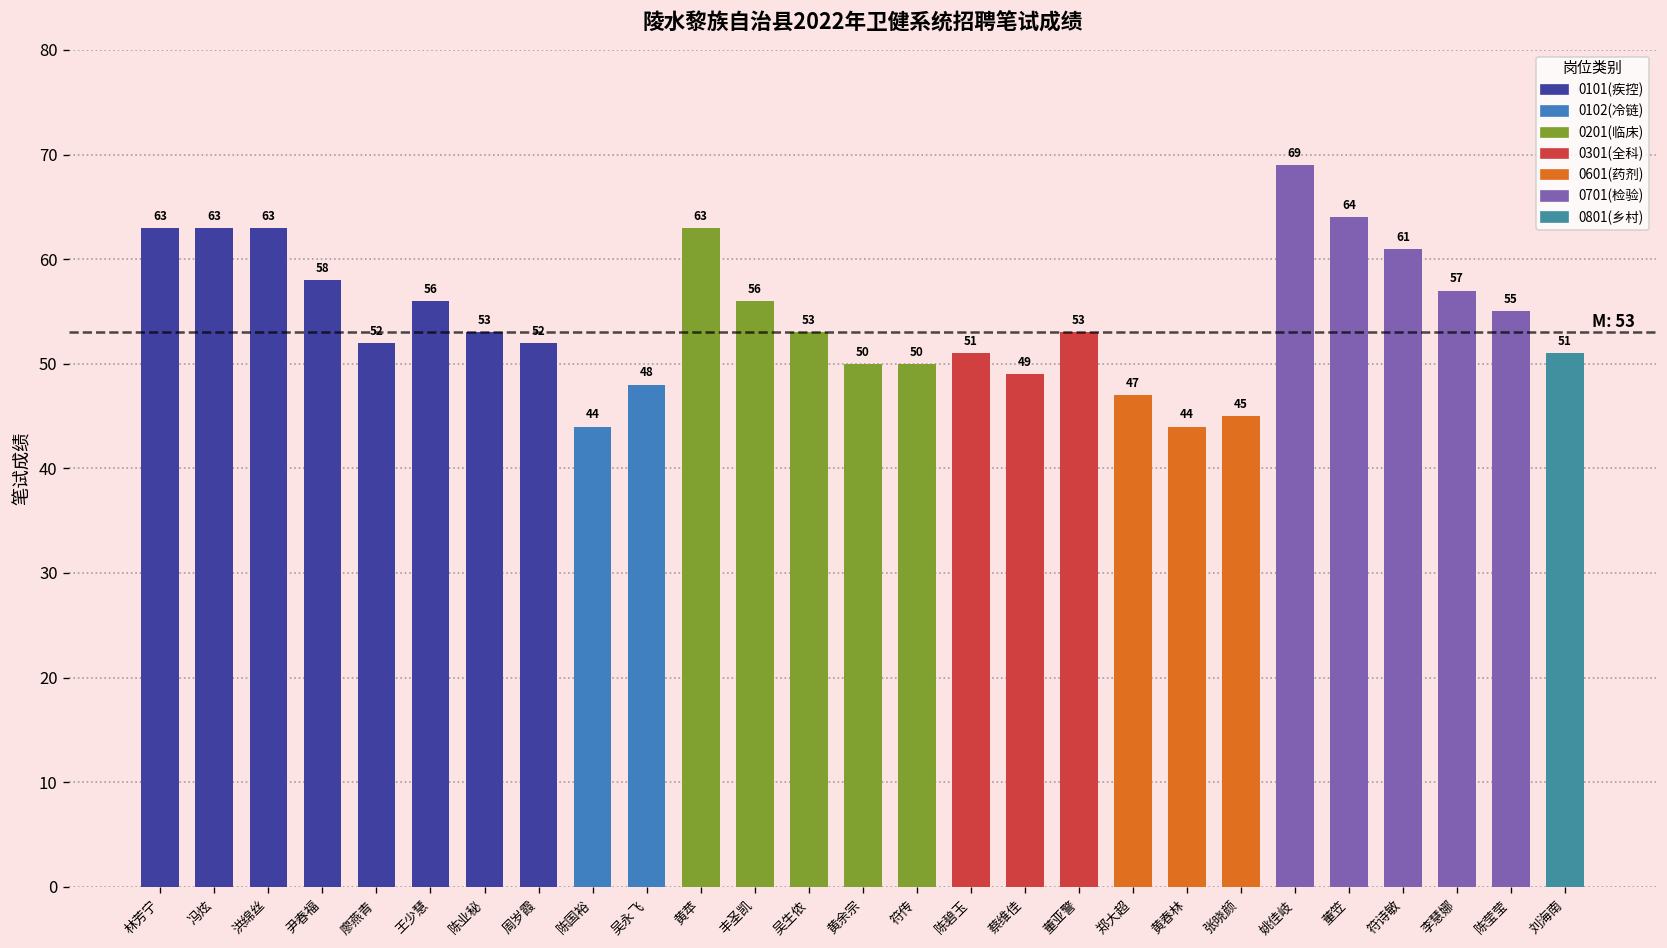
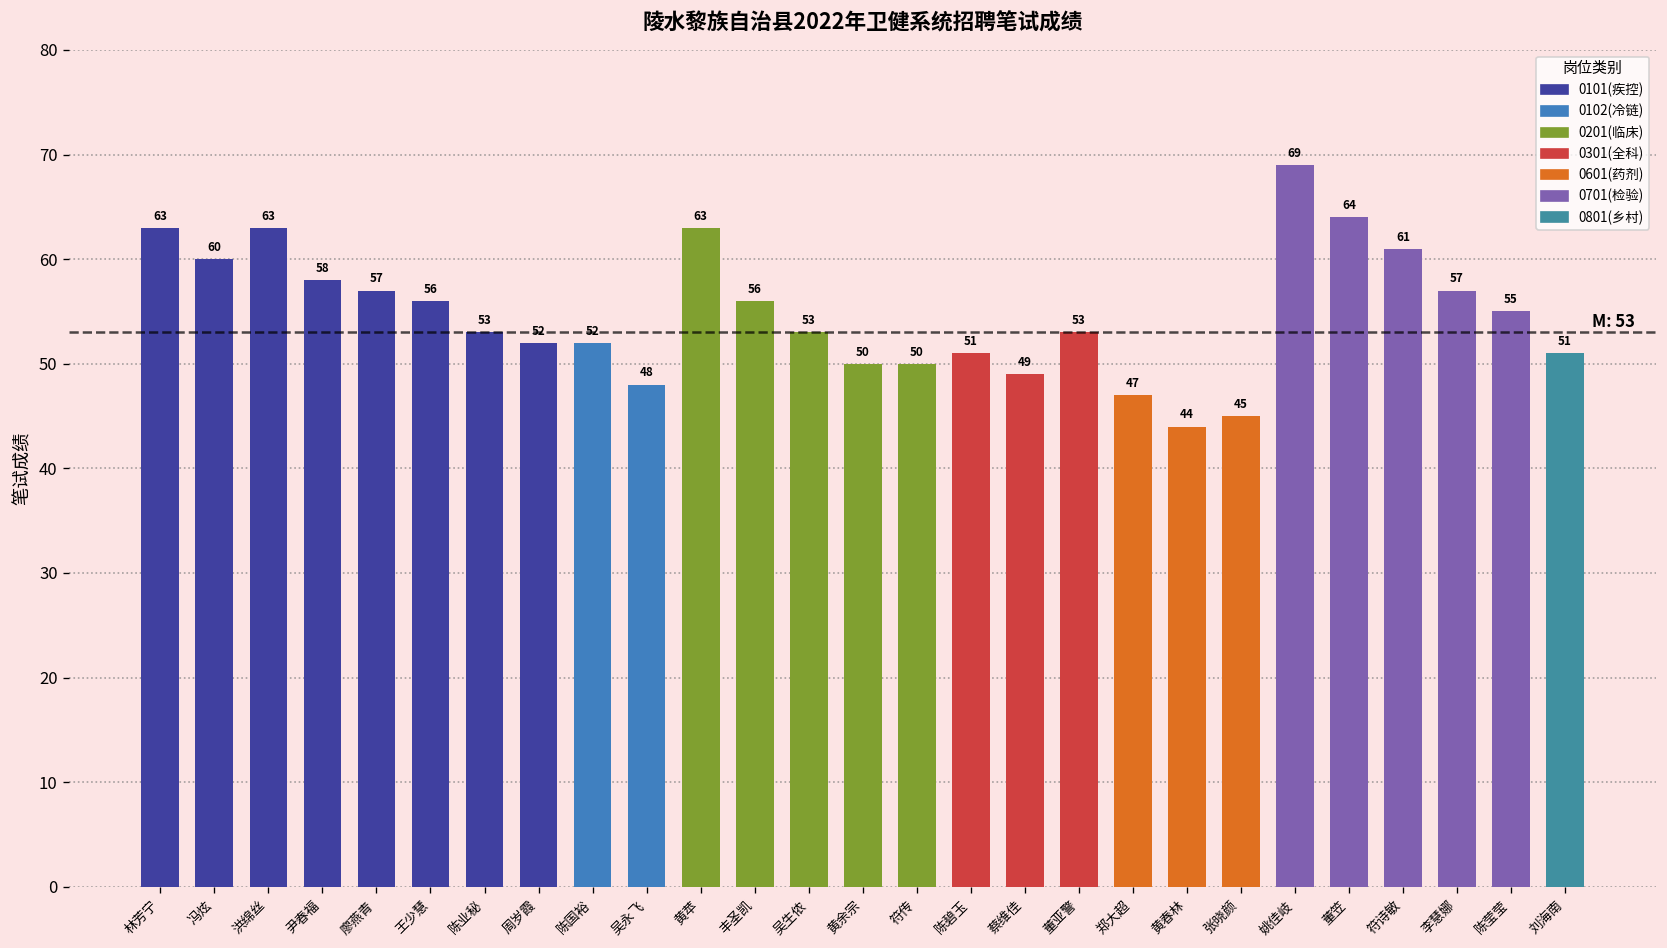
  {
    "林芳宁": 63,
-   "冯炫": 63,
+   "冯炫": 60,
    "洪绵丝": 63,
    "尹春福": 58,
-   "廖燕青": 52,
+   "廖燕青": 57,
    "王少慧": 56,
    "陈业秘": 53,
    "周岁霞": 52,
-   "陈国裕": 44,
+   "陈国裕": 52,
    "吴永飞": 48,
    "黄苹": 63,
    "丰圣凯": 56,
    "吴生侬": 53,
    "黄余宗": 50,
    "符传": 50,
    "陈碧玉": 51,
    "蔡维佳": 49,
    "董亚警": 53,
    "郑大超": 47,
    "黄春林": 44,
    "张晓颜": 45,
    "姚佳岐": 69,
    "董笠": 64,
    "符诗敏": 61,
    "李慧娜": 57,
    "陈莹莹": 55,
    "刘海南": 51
  }
